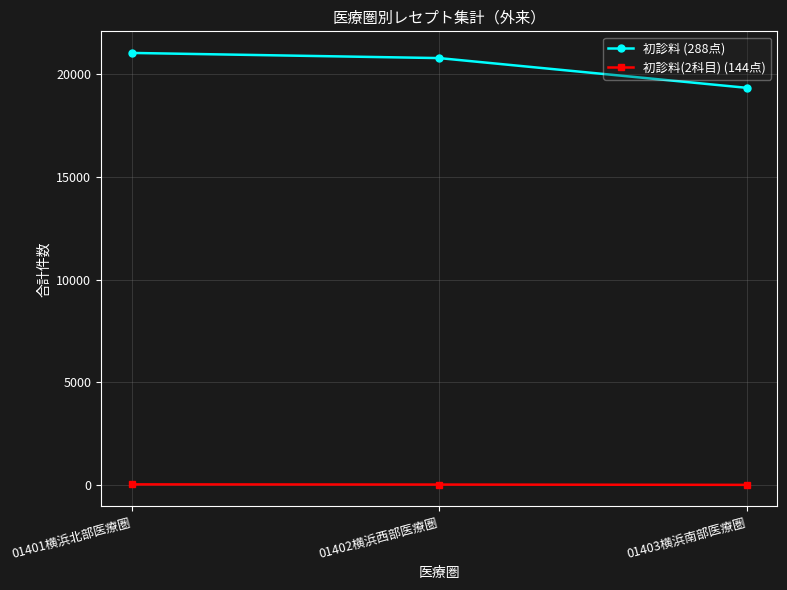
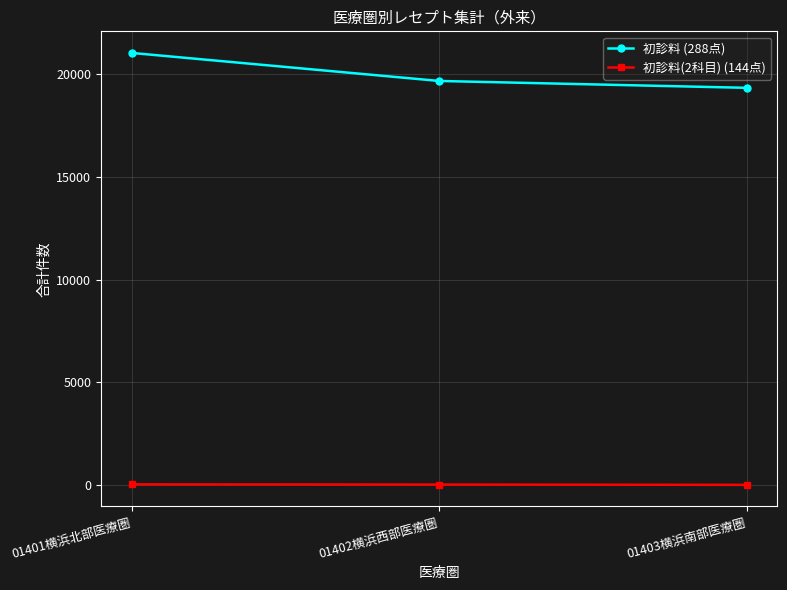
  {
    "初診料 (288点)": {
      "01401横浜北部医療圏": 21000,
-     "01402横浜西部医療圏": 20800,
+     "01402横浜西部医療圏": 19700,
      "01403横浜南部医療圏": 19300
    },
    "初診料(2科目) (144点)": {
      "01401横浜北部医療圏": 0,
      "01402横浜西部医療圏": 0,
      "01403横浜南部医療圏": 0
    }
  }
